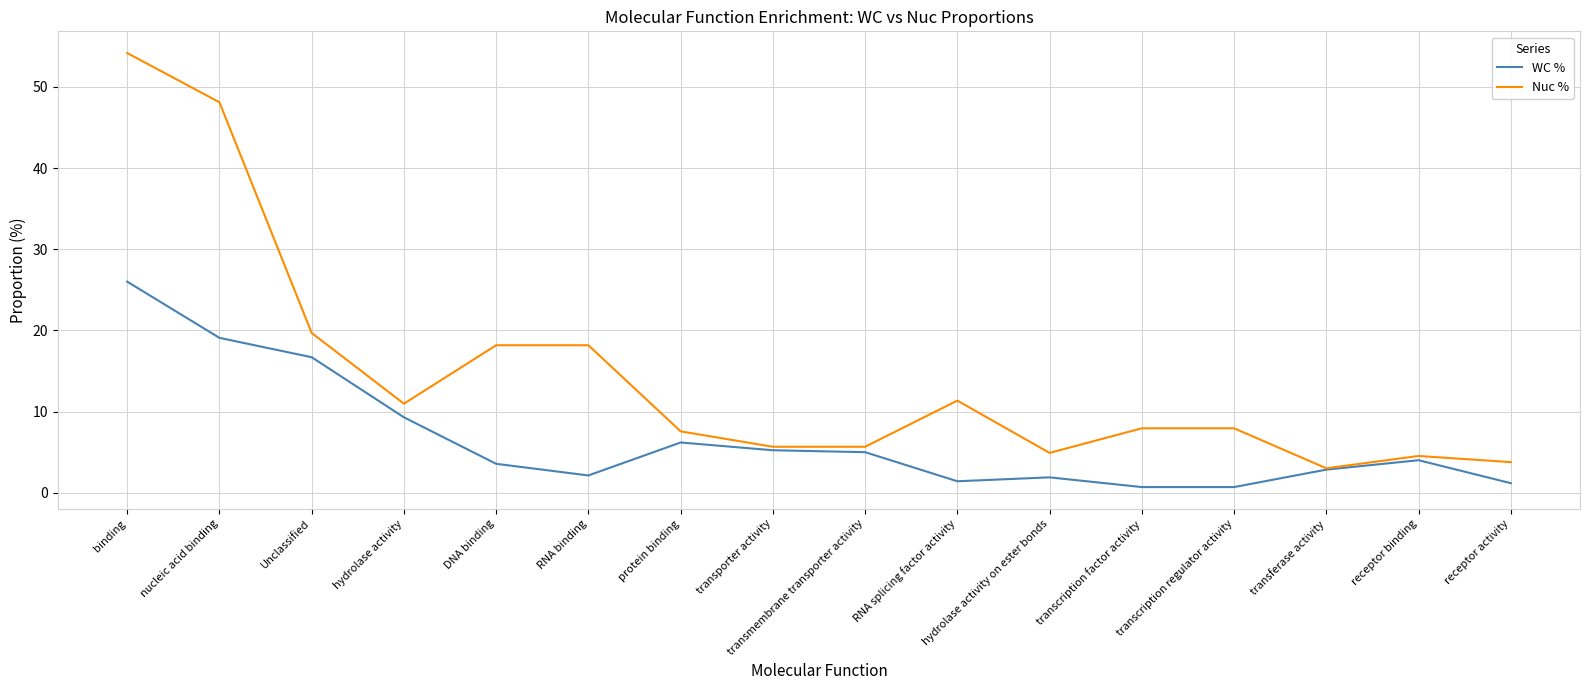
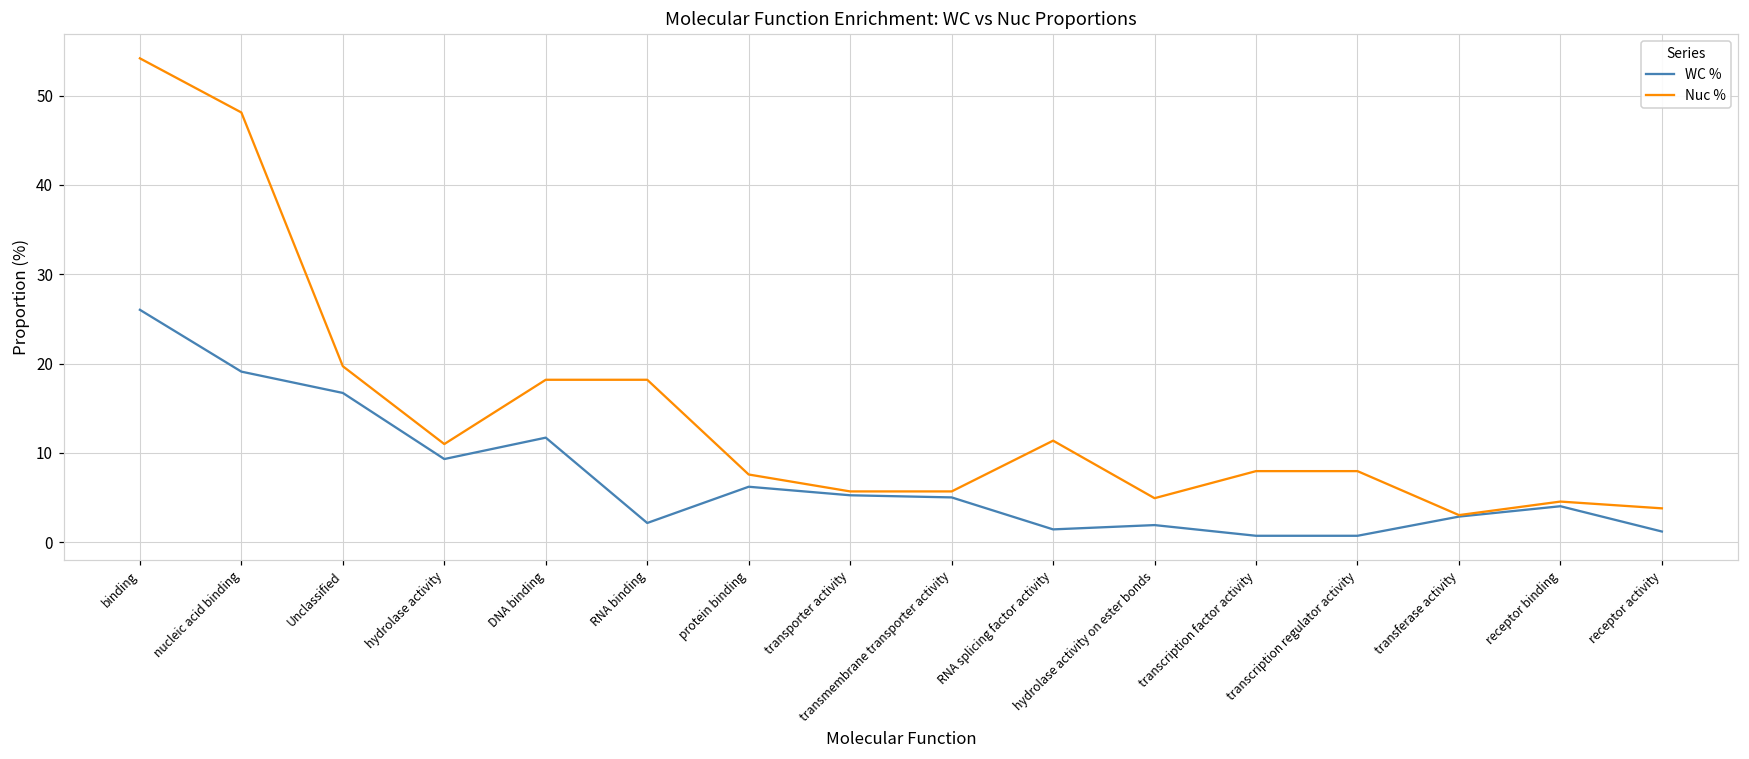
  {
    "WC %": {
      "binding": 26,
      "nucleic acid binding": 19,
      "Unclassified": 17,
      "hydrolase activity": 9,
-     "DNA binding": 4,
+     "DNA binding": 12,
      "RNA binding": 2,
      "protein binding": 6,
      "transporter activity": 5,
      "transmembrane transporter activity": 5,
      "RNA splicing factor activity": 1,
      "hydrolase activity on ester bonds": 2,
      "transcription factor activity": 1,
      "transcription regulator activity": 1,
      "receptor binding": 4,
      "receptor activity": 1
    },
    "Nuc %": {
      "binding": 54,
      "nucleic acid binding": 48,
      "Unclassified": 20,
      "hydrolase activity": 11,
      "DNA binding": 18,
      "RNA binding": 18,
      "protein binding": 8,
      "transporter activity": 6,
      "transmembrane transporter activity": 6,
      "RNA splicing factor activity": 11,
      "hydrolase activity on ester bonds": 5,
      "transcription factor activity": 8,
      "transcription regulator activity": 8,
      "receptor binding": 5,
      "receptor activity": 4
    }
  }
